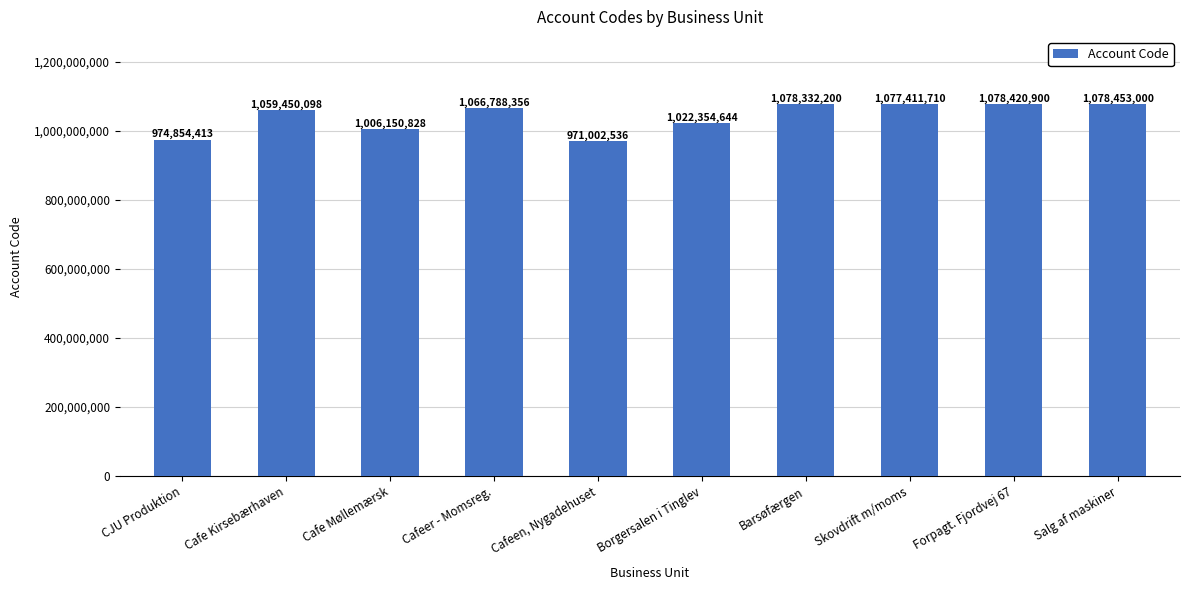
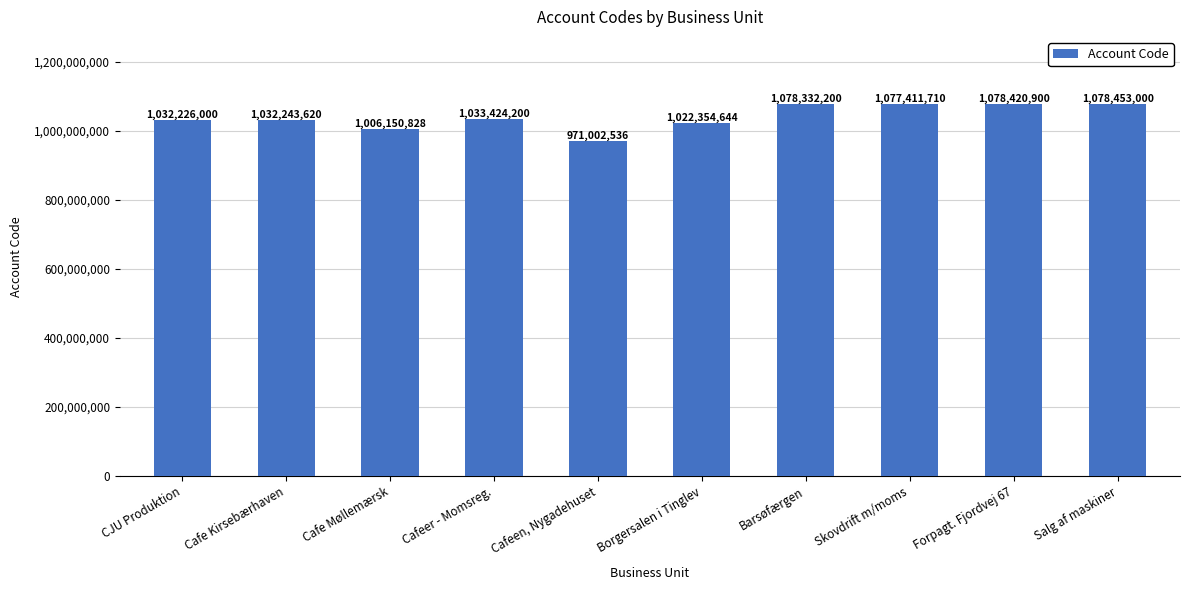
  {
-   "CJU Produktion": "974,854,413",
-   "Cafe Kirsebærhaven": "1,059,450,098",
+   "CJU Produktion": "1,032,226,000",
+   "Cafe Kirsebærhaven": "1,032,243,620",
    "Cafe Møllemærsk": "1,006,150,828",
-   "Cafeer - Momsreg.": "1,066,788,356",
+   "Cafeer - Momsreg.": "1,033,424,200",
    "Cafeen, Nygadehuset": "971,002,536",
    "Borgersalen i Tinglev": "1,022,354,644",
    "Barsøfærgen": "1,078,332,200",
    "Skovdrift m/moms": "1,077,411,710",
    "Forpagt. Fjordvej 67": "1,078,420,900",
    "Salg af maskiner": "1,078,453,000"
  }
